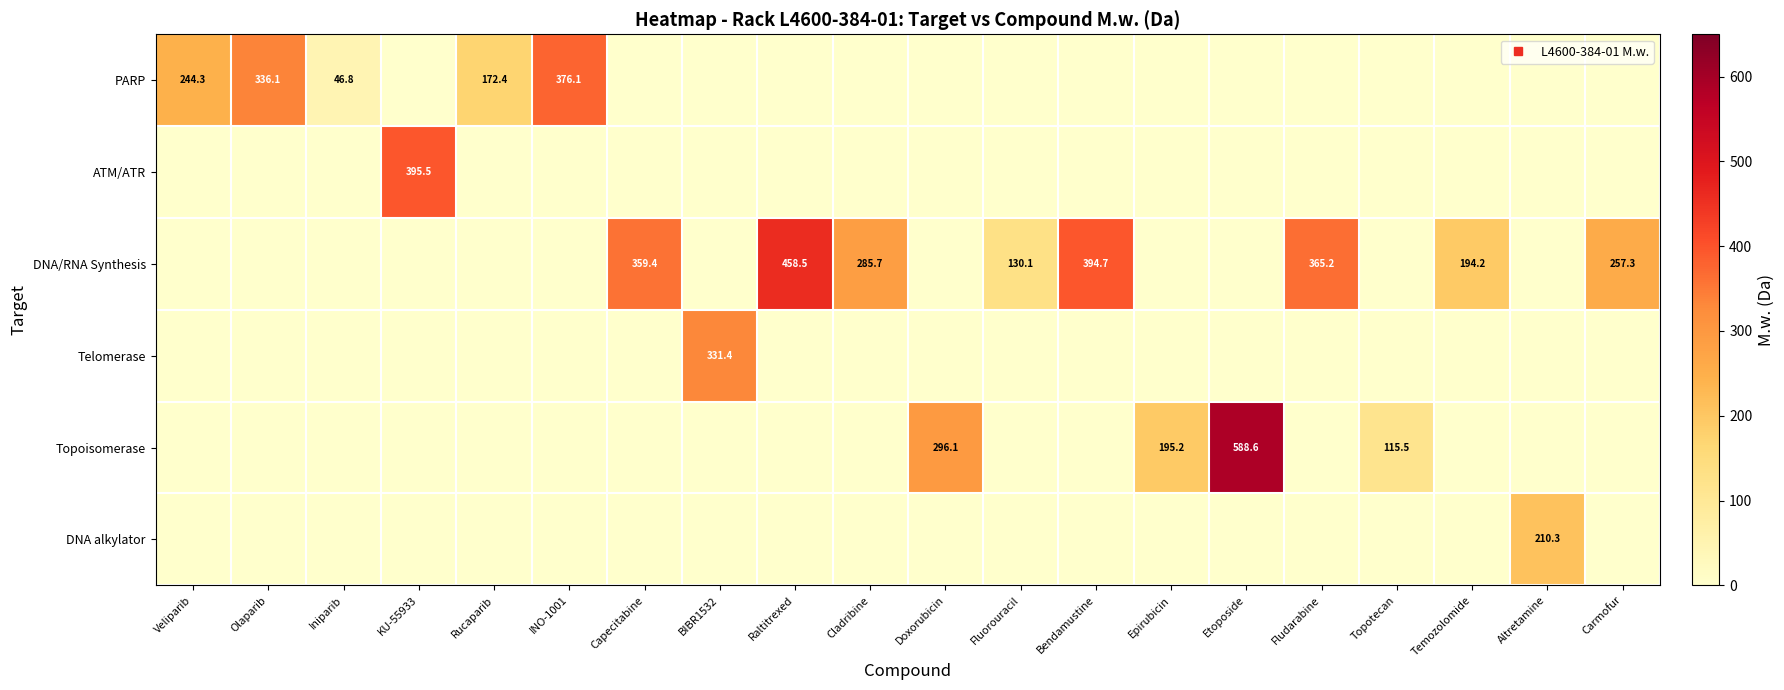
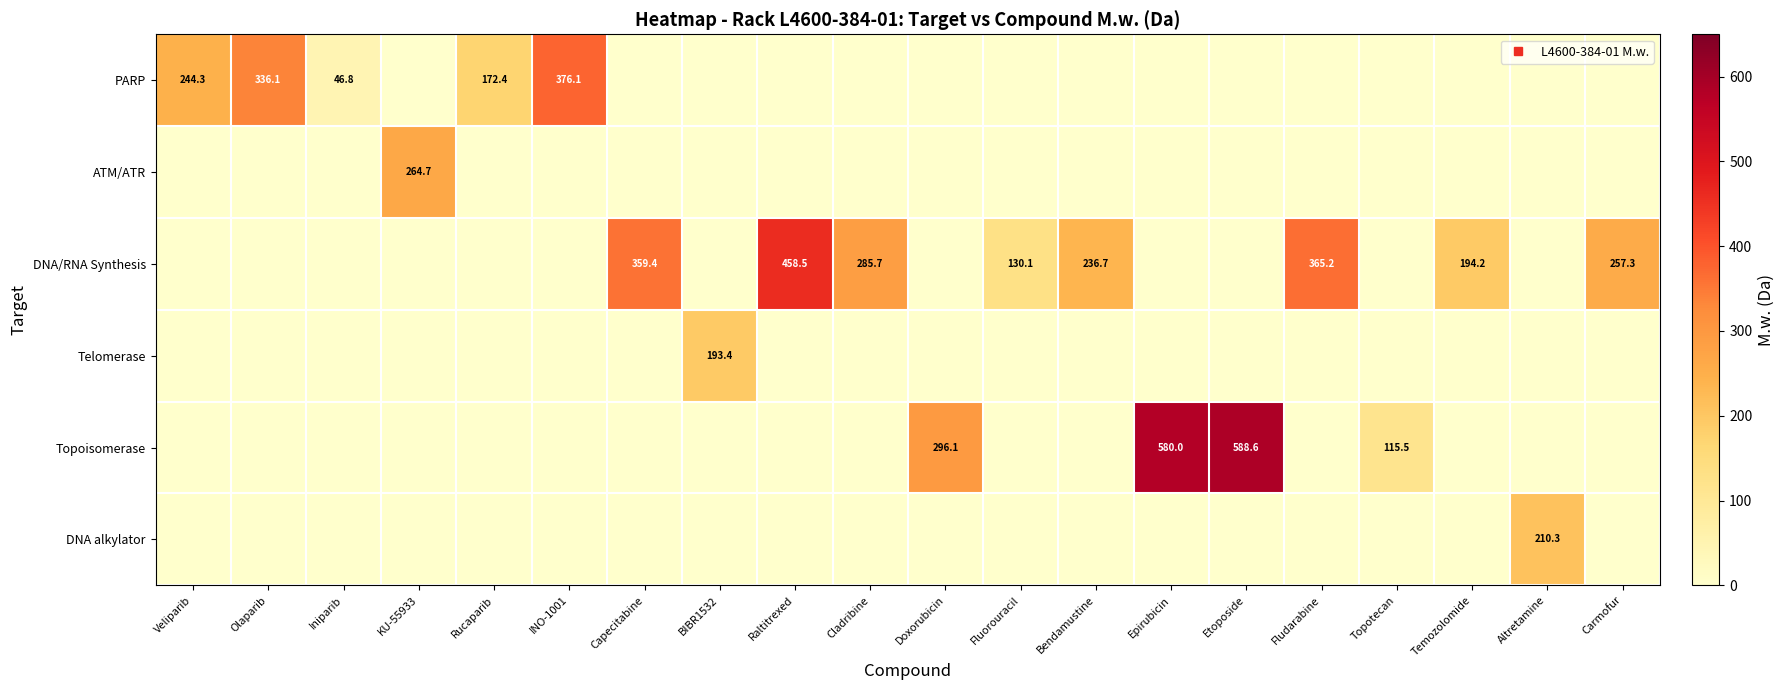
  {
    "PARP": {
      "Veliparib": 244.3,
      "Olaparib": 336.1,
      "Iniparib": 46.8,
      "Rucaparib": 172.4,
      "INO-1001": 376.1
    },
    "ATM/ATR": {
-     "KU-55933": 395.5
+     "KU-55933": 264.7
    },
    "DNA/RNA Synthesis": {
      "Capecitabine": 359.4,
      "Raltitrexed": 458.5,
      "Cladribine": 285.7,
      "Fluorouracil": 130.1,
-     "Bendamustine": 394.7,
+     "Bendamustine": 236.7,
      "Fludarabine": 365.2,
      "Temozolomide": 194.2,
      "Carmofur": 257.3
    },
    "Telomerase": {
-     "BIBR1532": 331.4
+     "BIBR1532": 193.4
    },
    "Topoisomerase": {
      "Doxorubicin": 296.1,
-     "Epirubicin": 195.2,
+     "Epirubicin": 580.0,
      "Etoposide": 588.6,
      "Topotecan": 115.5
    },
    "DNA alkylator": {
      "Altretamine": 210.3
    }
  }
